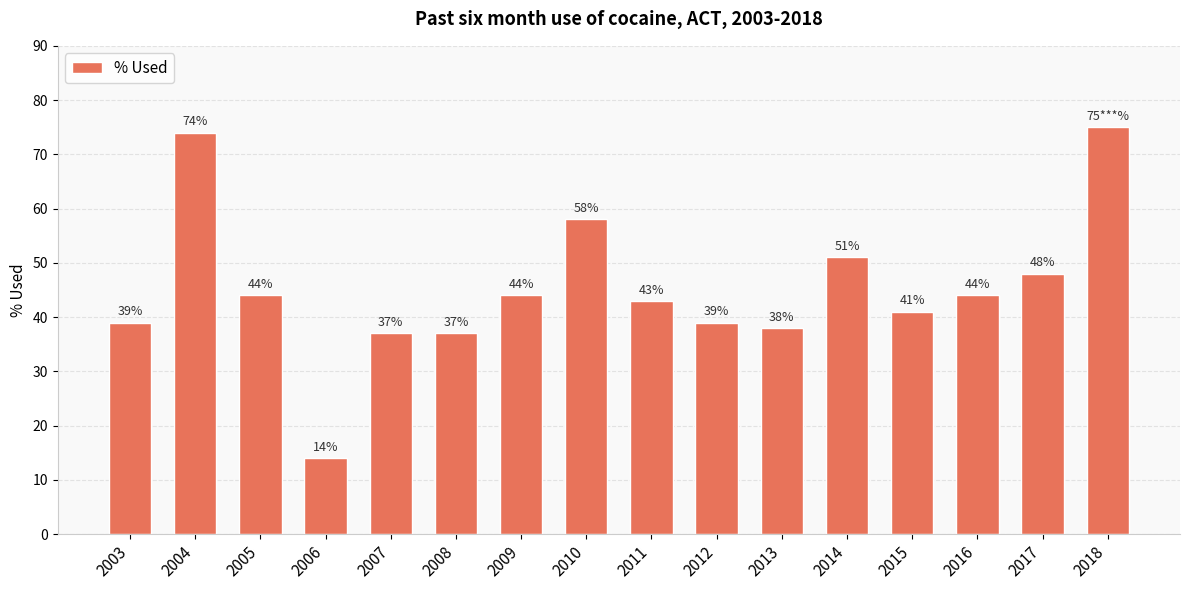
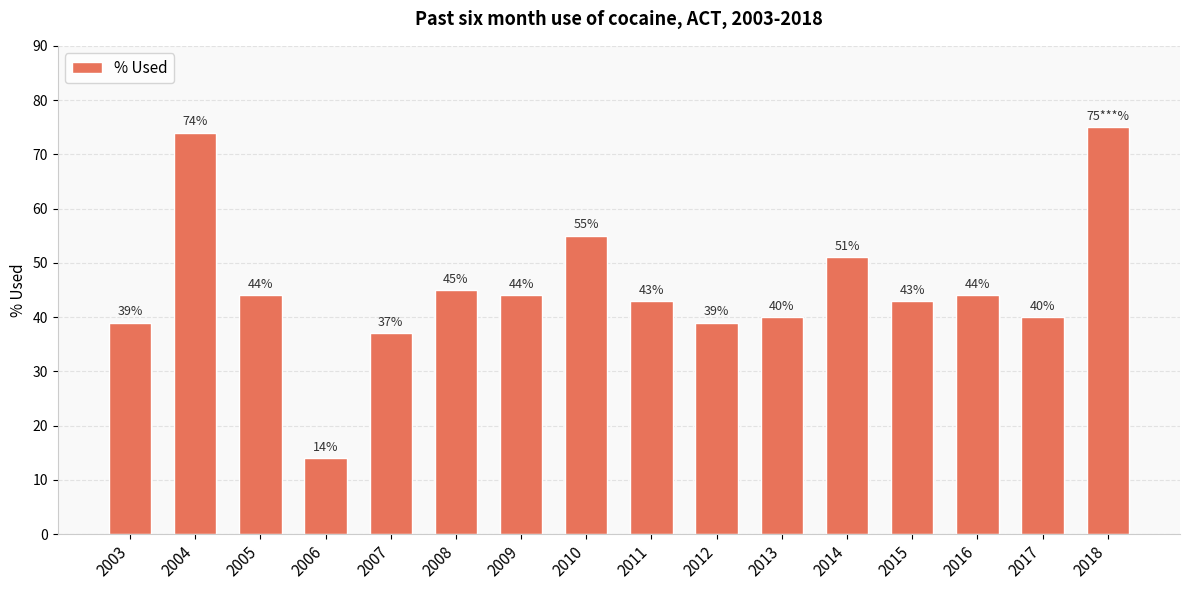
  {
    "2003": "39%",
    "2004": "74%",
    "2005": "44%",
    "2006": "14%",
    "2007": "37%",
-   "2008": "37%",
+   "2008": "45%",
    "2009": "44%",
-   "2010": "58%",
+   "2010": "55%",
    "2011": "43%",
    "2012": "39%",
-   "2013": "38%",
+   "2013": "40%",
    "2014": "51%",
-   "2015": "41%",
+   "2015": "43%",
    "2016": "44%",
-   "2017": "48%",
+   "2017": "40%",
    "2018": "75***%"
  }
